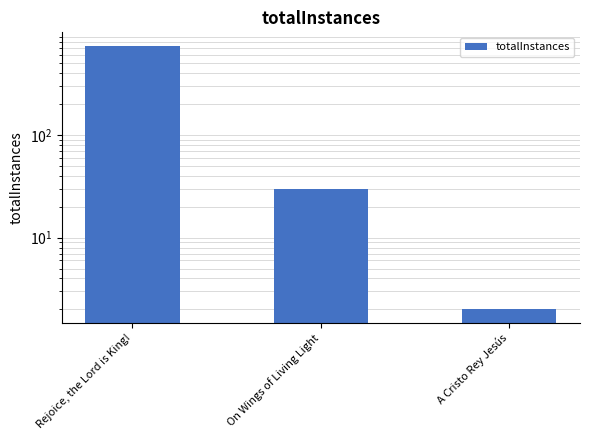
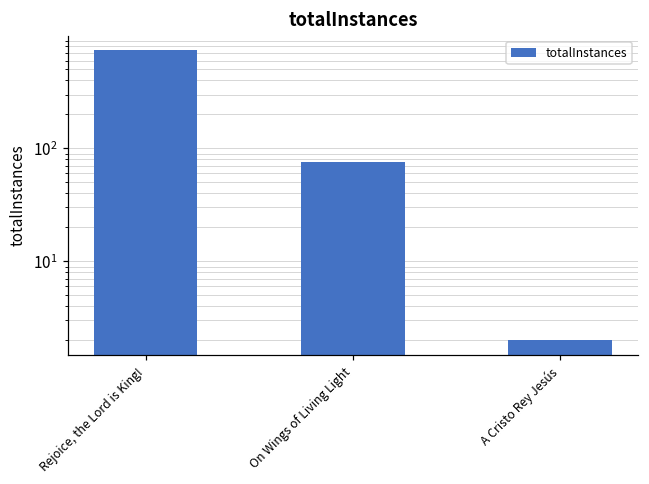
  {
    "Rejoice, the Lord is King!": 700,
-   "On Wings of Living Light": 30,
+   "On Wings of Living Light": 80,
    "A Cristo Rey Jesús": 2
  }
